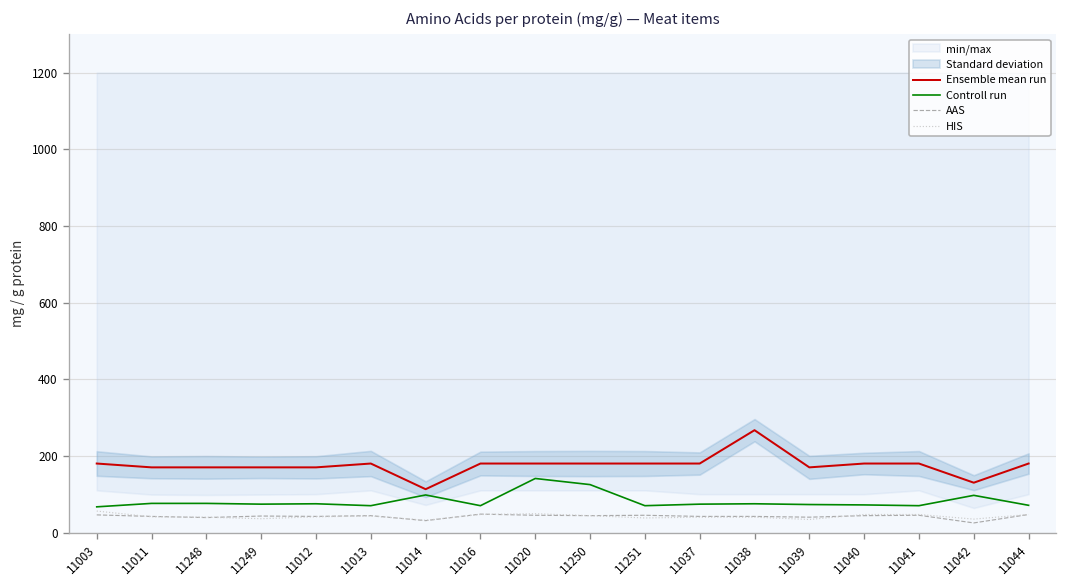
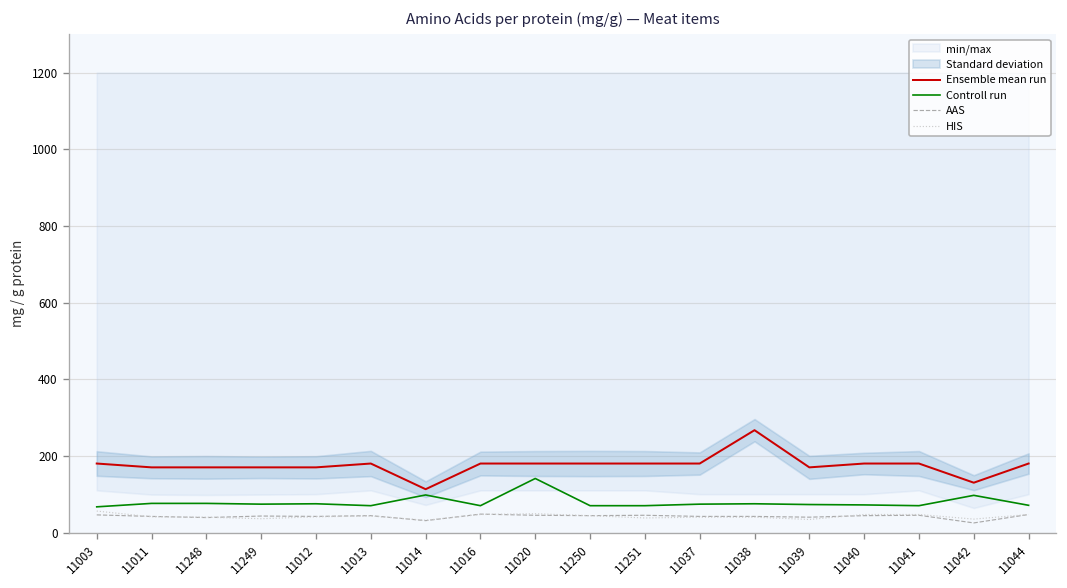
  {
    "Ensemble mean run": {
      "11003": 180,
      "11011": 170,
      "11248": 170,
      "11249": 170,
      "11012": 170,
      "11013": 180,
      "11014": 110,
      "11016": 180,
      "11020": 180,
      "11250": 180,
      "11251": 180,
      "11037": 180,
      "11038": 270,
      "11039": 170,
      "11040": 180,
      "11041": 180,
      "11042": 130,
      "11044": 180
    },
    "Controll run": {
      "11003": 70,
      "11011": 80,
      "11248": 80,
      "11249": 70,
      "11012": 80,
      "11013": 70,
      "11014": 100,
      "11016": 70,
      "11020": 140,
-     "11250": 130,
+     "11250": 70,
      "11251": 70,
      "11037": 70,
      "11038": 80,
      "11039": 70,
      "11040": 70,
      "11041": 70,
      "11042": 100,
      "11044": 70
    }
  }
